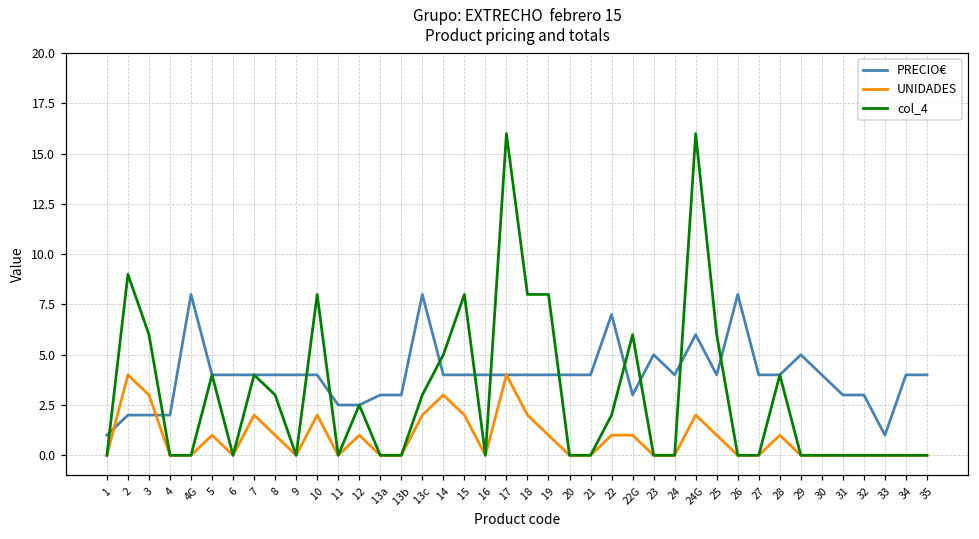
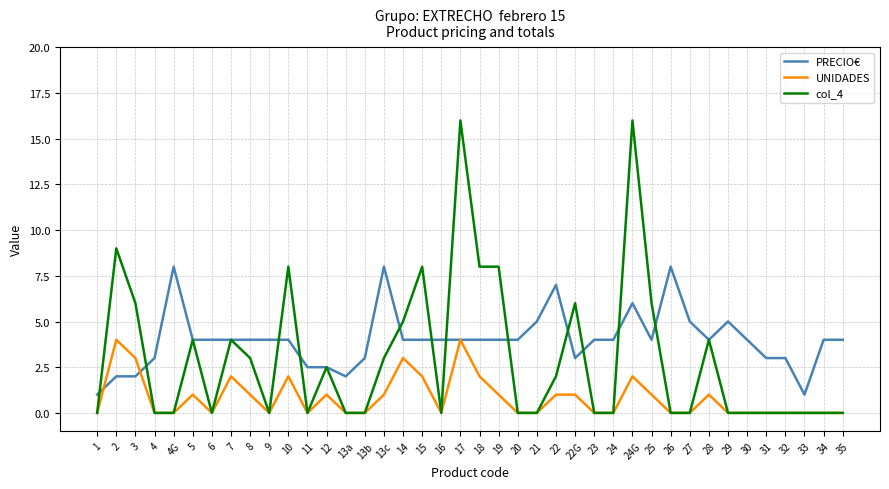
  {
    "PRECIO€": {
      "1": 1,
      "2": 2,
      "3": 2,
-     "4": 2,
+     "4": 3,
      "4G": 8,
      "6": 4,
      "8": 4,
      "9": 4,
      "10": 4,
      "11": 2.5,
-     "13a": 3,
+     "13a": 2,
      "13b": 3,
      "13c": 8,
      "14": 4,
      "15": 4,
      "16": 4,
      "18": 4,
      "19": 4,
      "20": 4,
-     "21": 4,
+     "21": 5,
      "22": 7,
      "22G": 3,
-     "23": 5,
+     "23": 4,
      "24": 4,
      "24G": 6,
      "25": 4,
      "26": 8,
-     "27": 4,
+     "27": 5,
      "29": 5,
      "30": 4,
      "31": 3,
      "32": 3,
      "33": 1,
      "34": 4,
      "35": 4
    },
    "UNIDADES": {
      "2": 4,
      "3": 3,
      "5": 1,
      "7": 2,
      "8": 1,
      "10": 2,
      "12": 1,
-     "13c": 2,
+     "13c": 1,
      "14": 3,
      "15": 2,
      "18": 2,
      "19": 1,
      "22": 1,
      "22G": 1,
      "24G": 2,
      "25": 1,
      "28": 1
    },
    "col_4": {
      "2": 9,
      "3": 6,
      "8": 3,
      "10": 8,
      "13c": 3,
      "14": 5,
      "15": 8,
      "17": 16,
      "18": 8,
      "19": 8,
      "22": 2,
      "22G": 6,
      "24G": 16,
      "25": 6
    }
  }
